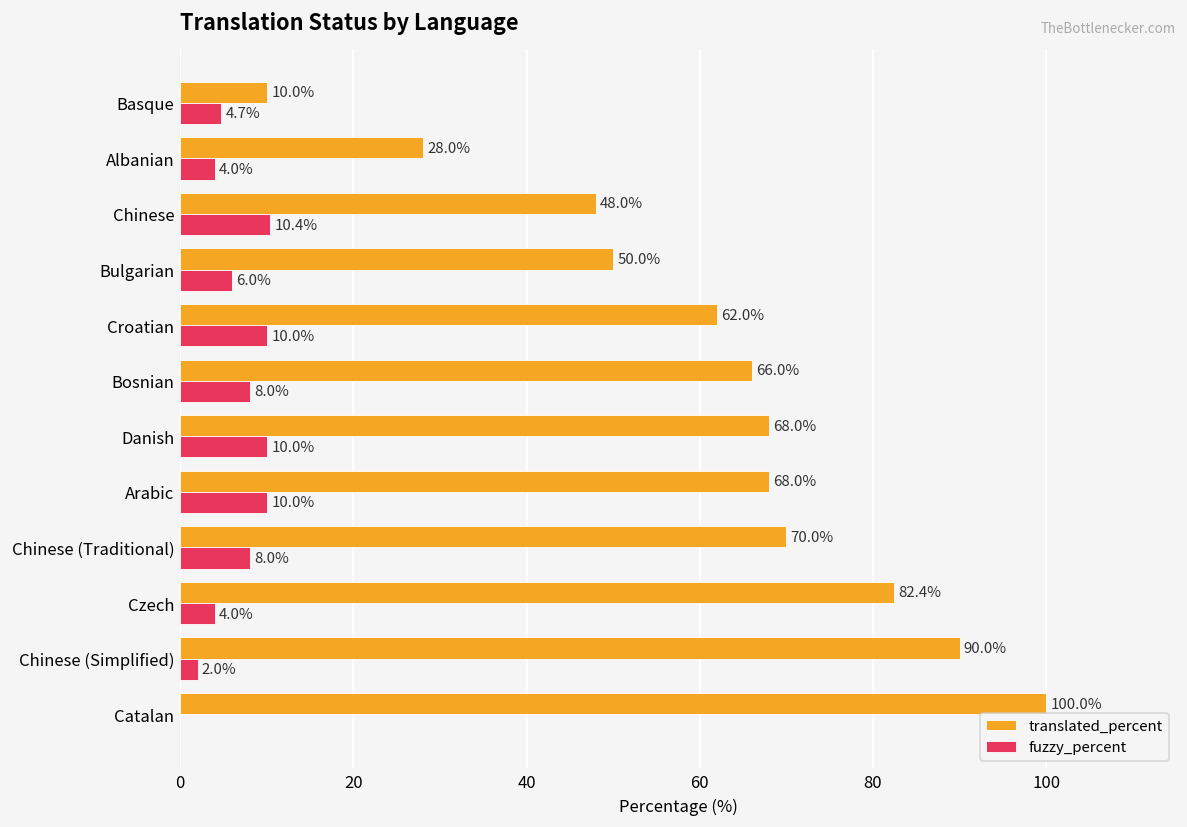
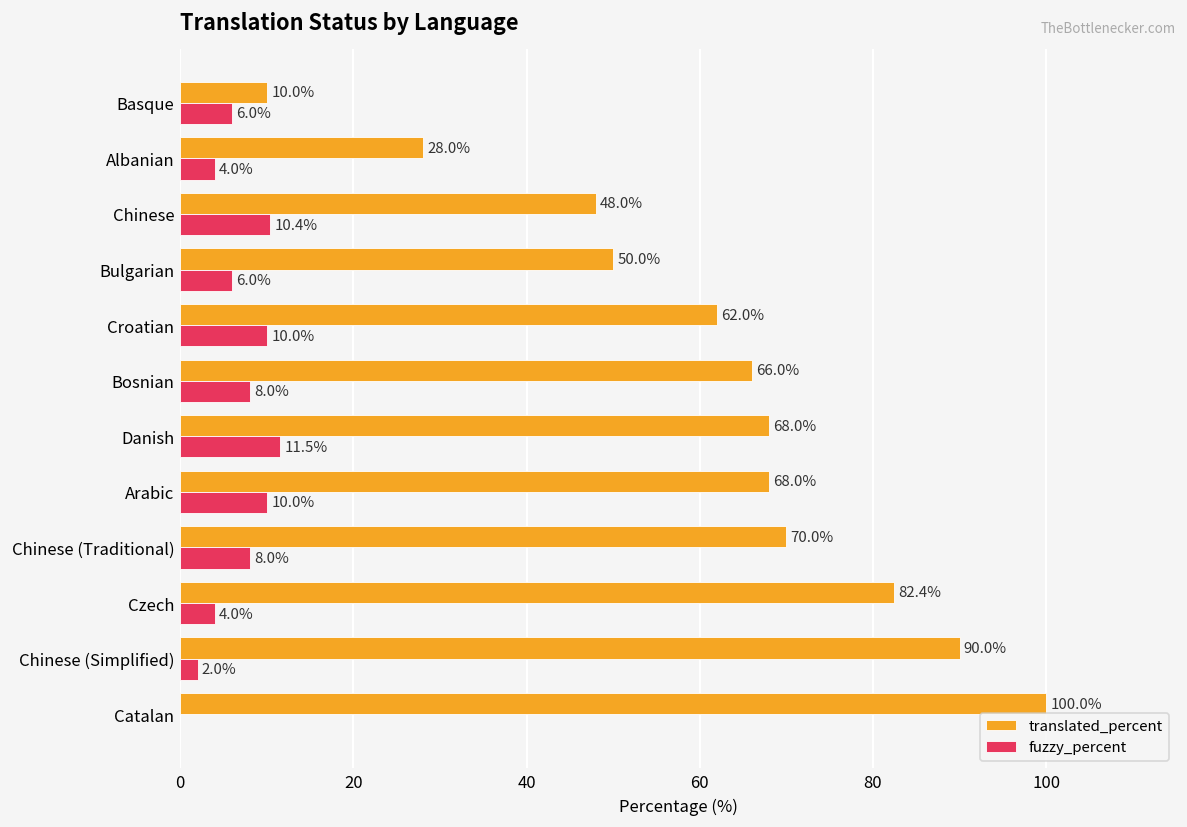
  {
    "translated_percent": {
      "Basque": "10.0%",
      "Albanian": "28.0%",
      "Chinese": "48.0%",
      "Bulgarian": "50.0%",
      "Croatian": "62.0%",
      "Bosnian": "66.0%",
      "Danish": "68.0%",
      "Arabic": "68.0%",
      "Chinese (Traditional)": "70.0%",
      "Czech": "82.4%",
      "Chinese (Simplified)": "90.0%"
    },
    "fuzzy_percent": {
-     "Basque": "4.7%",
+     "Basque": "6.0%",
      "Albanian": "4.0%",
      "Chinese": "10.4%",
      "Bulgarian": "6.0%",
      "Croatian": "10.0%",
      "Bosnian": "8.0%",
-     "Danish": "10.0%",
+     "Danish": "11.5%",
      "Arabic": "10.0%",
      "Chinese (Traditional)": "8.0%",
      "Czech": "4.0%",
      "Chinese (Simplified)": "2.0%"
    }
  }
